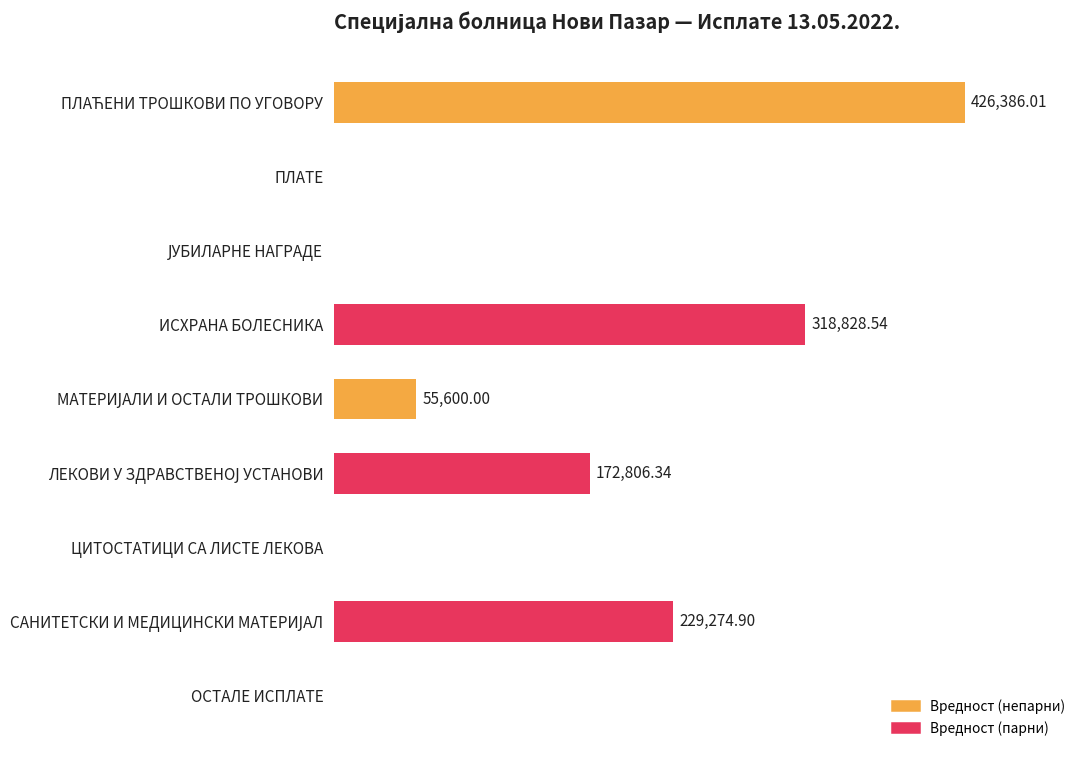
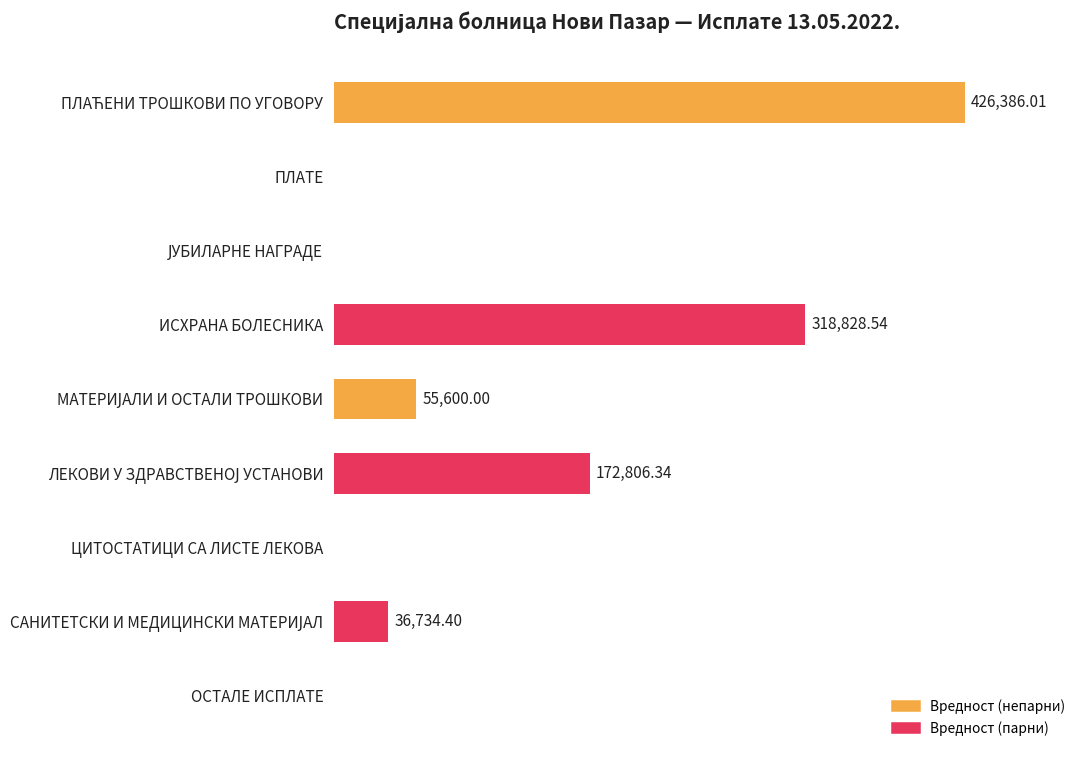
  {
    "ПЛАЋЕНИ ТРОШКОВИ ПО УГОВОРУ": "426,386.01",
    "ИСХРАНА БОЛЕСНИКА": "318,828.54",
    "МАТЕРИЈАЛИ И ОСТАЛИ ТРОШКОВИ": "55,600.00",
    "ЛЕКОВИ У ЗДРАВСТВЕНОЈ УСТАНОВИ": "172,806.34",
-   "САНИТЕТСКИ И МЕДИЦИНСКИ МАТЕРИЈАЛ": "229,274.90"
+   "САНИТЕТСКИ И МЕДИЦИНСКИ МАТЕРИЈАЛ": "36,734.40"
  }
